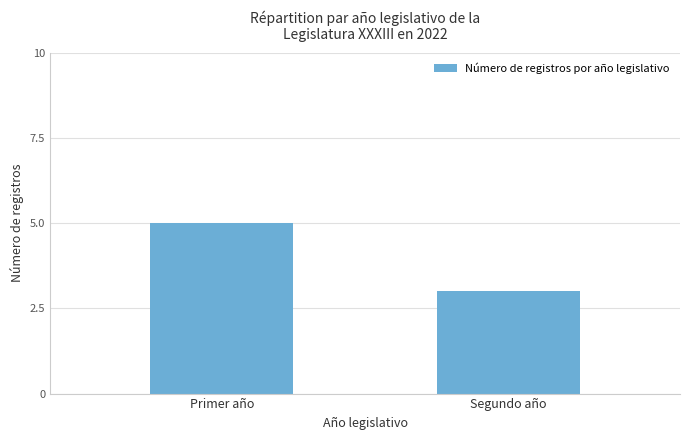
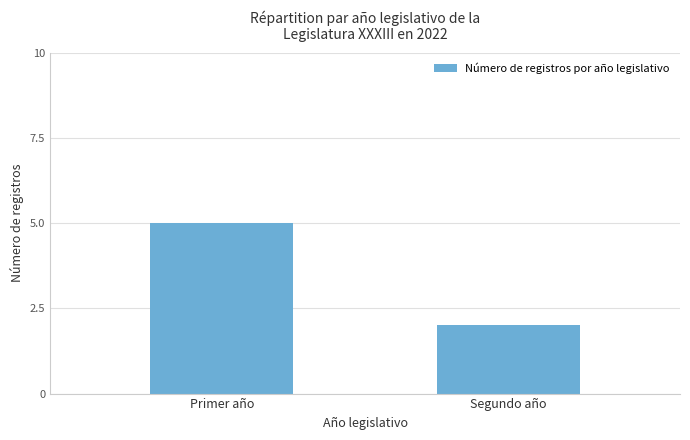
  {
    "Primer año": 5,
-   "Segundo año": 3
+   "Segundo año": 2
  }
